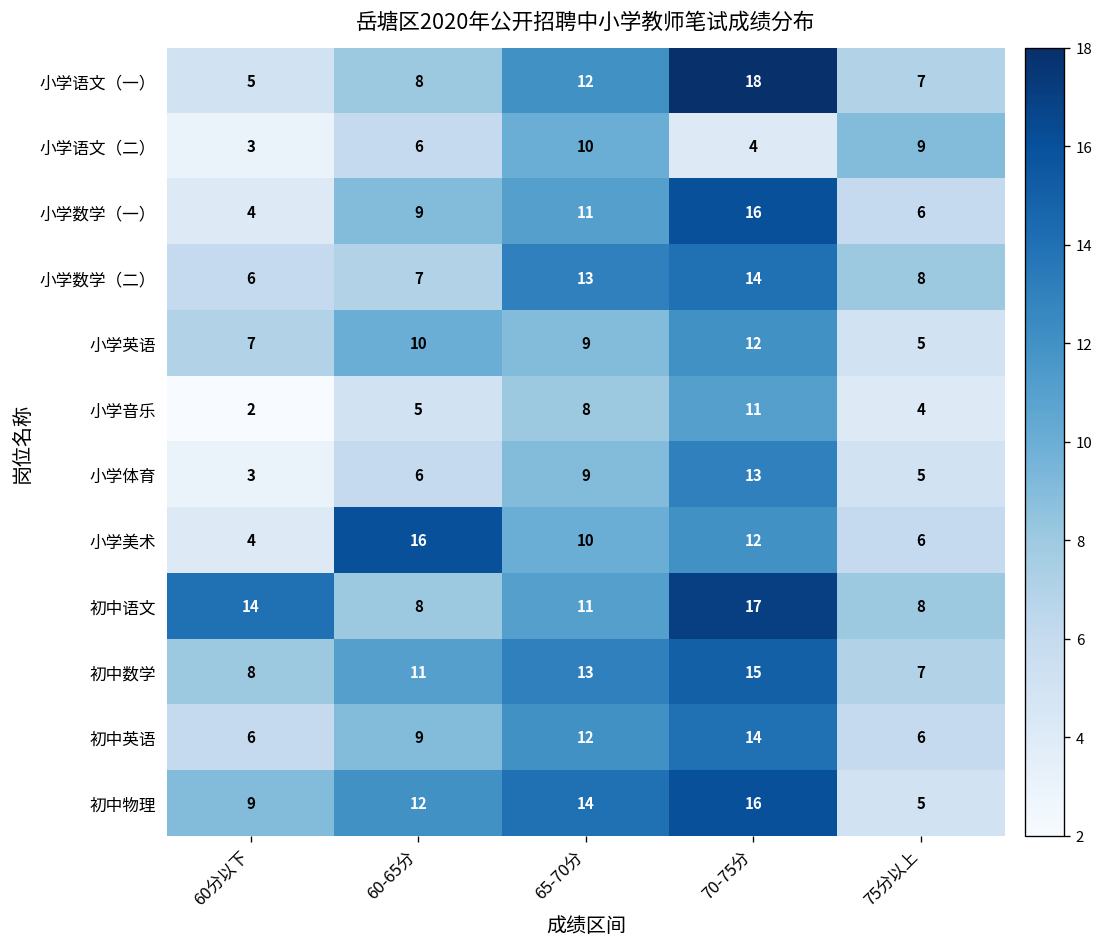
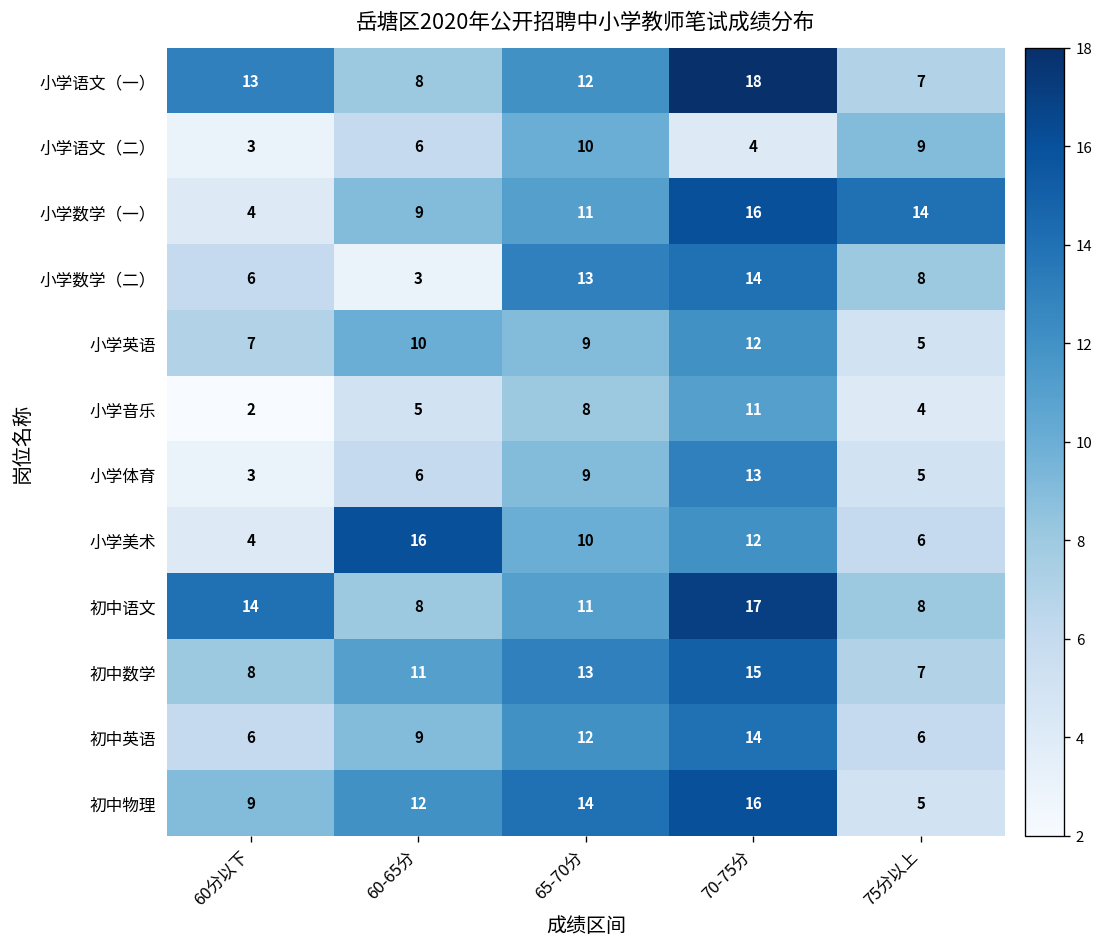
  {
    "小学语文（一）": {
-     "60分以下": 5,
+     "60分以下": 13,
      "60-65分": 8,
      "65-70分": 12,
      "70-75分": 18,
      "75分以上": 7
    },
    "小学语文（二）": {
      "60分以下": 3,
      "60-65分": 6,
      "65-70分": 10,
      "70-75分": 4,
      "75分以上": 9
    },
    "小学数学（一）": {
      "60分以下": 4,
      "60-65分": 9,
      "65-70分": 11,
      "70-75分": 16,
-     "75分以上": 6
+     "75分以上": 14
    },
    "小学数学（二）": {
      "60分以下": 6,
-     "60-65分": 7,
+     "60-65分": 3,
      "65-70分": 13,
      "70-75分": 14,
      "75分以上": 8
    },
    "小学英语": {
      "60分以下": 7,
      "60-65分": 10,
      "65-70分": 9,
      "70-75分": 12,
      "75分以上": 5
    },
    "小学音乐": {
      "60分以下": 2,
      "60-65分": 5,
      "65-70分": 8,
      "70-75分": 11,
      "75分以上": 4
    },
    "小学体育": {
      "60分以下": 3,
      "60-65分": 6,
      "65-70分": 9,
      "70-75分": 13,
      "75分以上": 5
    },
    "小学美术": {
      "60分以下": 4,
      "60-65分": 16,
      "65-70分": 10,
      "70-75分": 12,
      "75分以上": 6
    },
    "初中语文": {
      "60分以下": 14,
      "60-65分": 8,
      "65-70分": 11,
      "70-75分": 17,
      "75分以上": 8
    },
    "初中数学": {
      "60分以下": 8,
      "60-65分": 11,
      "65-70分": 13,
      "70-75分": 15,
      "75分以上": 7
    },
    "初中英语": {
      "60分以下": 6,
      "60-65分": 9,
      "65-70分": 12,
      "70-75分": 14,
      "75分以上": 6
    },
    "初中物理": {
      "60分以下": 9,
      "60-65分": 12,
      "65-70分": 14,
      "70-75分": 16,
      "75分以上": 5
    }
  }
